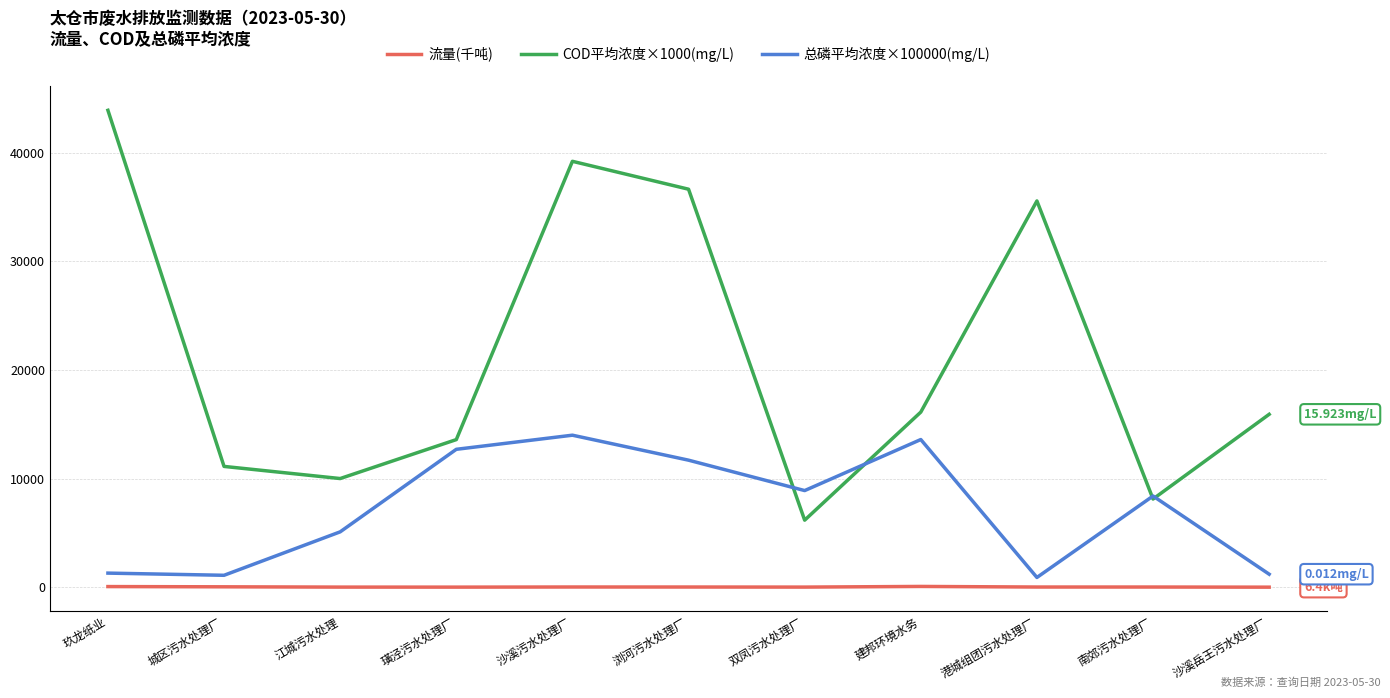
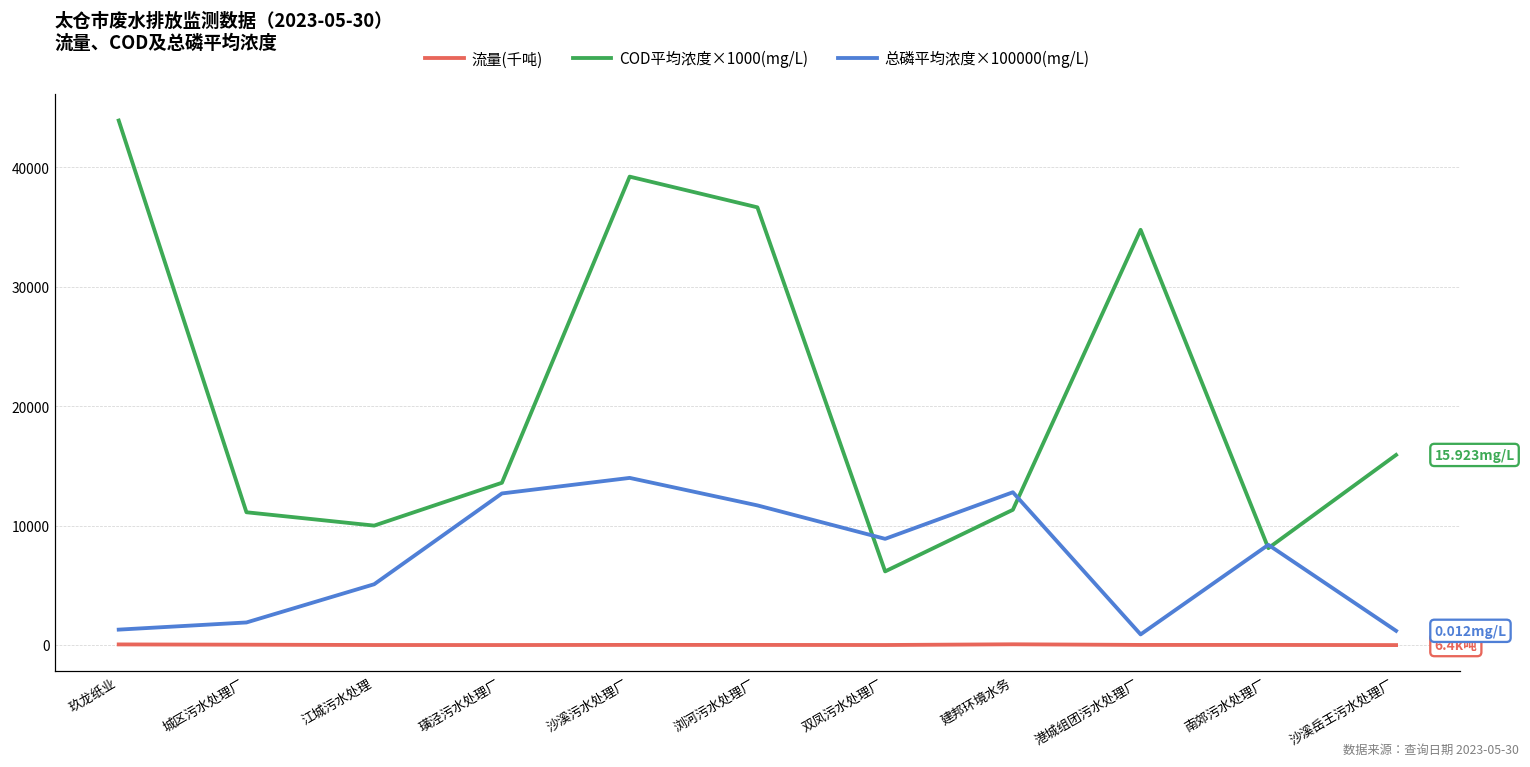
  {
    "流量(千吨)": {
      "玖龙纸业": 100,
      "城区污水处理厂": 0,
      "江城污水处理": 0,
      "璜泾污水处理厂": 0,
      "沙溪污水处理厂": 0,
      "浏河污水处理厂": 0,
      "双凤污水处理厂": 0,
      "建邦环境水务": 100,
      "港城组团污水处理厂": 0,
      "南郊污水处理厂": 0,
      "沙溪岳王污水处理厂": 0
    },
    "COD平均浓度×1000(mg/L)": {
      "玖龙纸业": 43900,
      "城区污水处理厂": 11100,
      "江城污水处理": 10000,
      "璜泾污水处理厂": 13600,
      "沙溪污水处理厂": 39200,
      "浏河污水处理厂": 36700,
      "双凤污水处理厂": 6200,
-     "建邦环境水务": 16100,
-     "港城组团污水处理厂": 35600,
+     "建邦环境水务": 11300,
+     "港城组团污水处理厂": 34800,
      "南郊污水处理厂": 8100,
      "沙溪岳王污水处理厂": 15900
    },
    "总磷平均浓度×100000(mg/L)": {
      "玖龙纸业": 1300,
-     "城区污水处理厂": 1100,
+     "城区污水处理厂": 1900,
      "江城污水处理": 5100,
      "璜泾污水处理厂": 12700,
      "沙溪污水处理厂": 14000,
      "浏河污水处理厂": 11700,
      "双凤污水处理厂": 8900,
-     "建邦环境水务": 13600,
+     "建邦环境水务": 12800,
      "港城组团污水处理厂": 900,
      "南郊污水处理厂": 8400,
      "沙溪岳王污水处理厂": 1200
    }
  }
